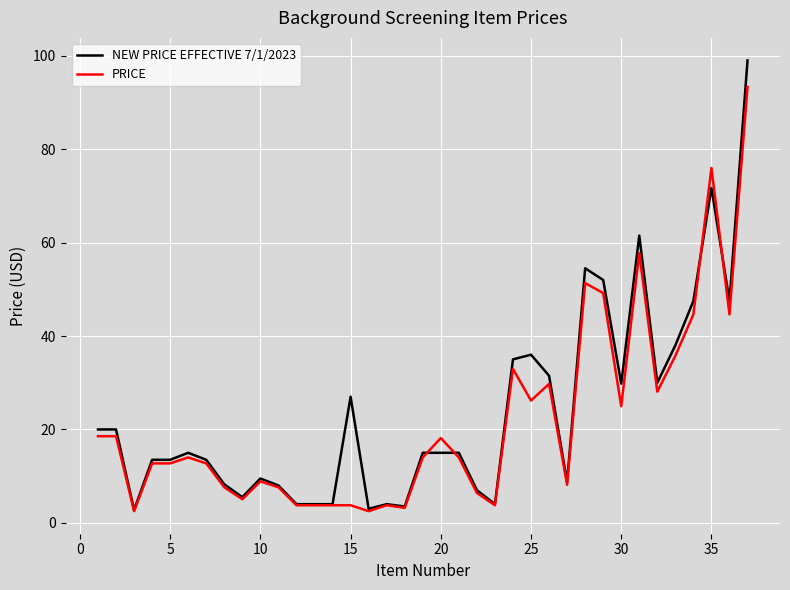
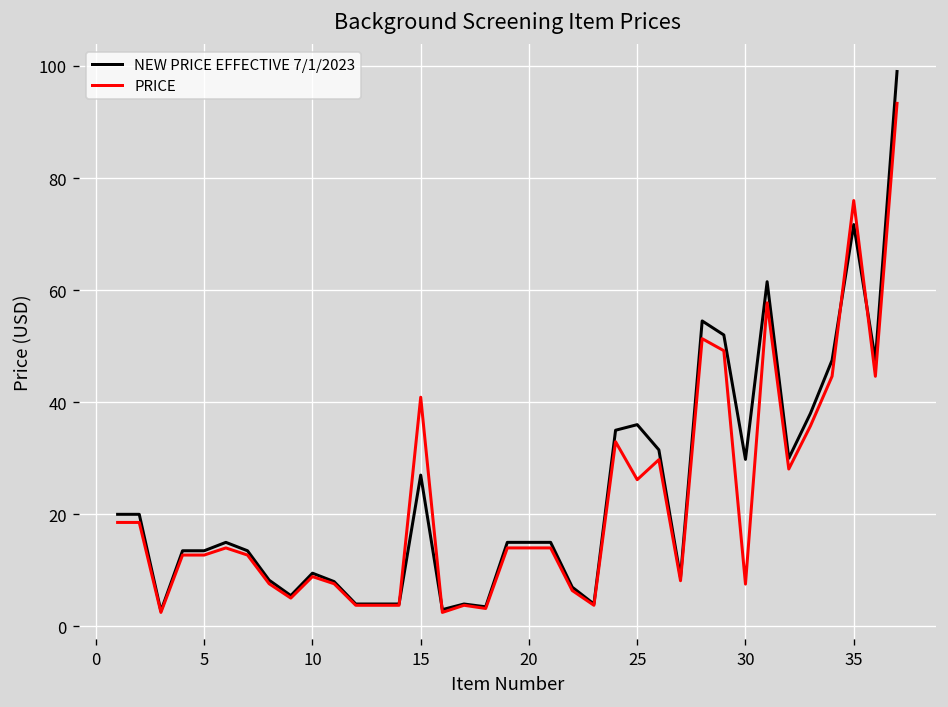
  {
    "NEW PRICE EFFECTIVE 7/1/2023": {
      "5": 14,
      "10": 10,
      "15": 27,
      "20": 15,
      "25": 36,
      "30": 30,
      "35": 72
    },
    "PRICE": {
      "5": 13,
      "10": 9,
-     "15": 4,
-     "20": 18,
+     "15": 41,
+     "20": 14,
      "25": 26,
-     "30": 25,
+     "30": 8,
      "35": 76
    }
  }
